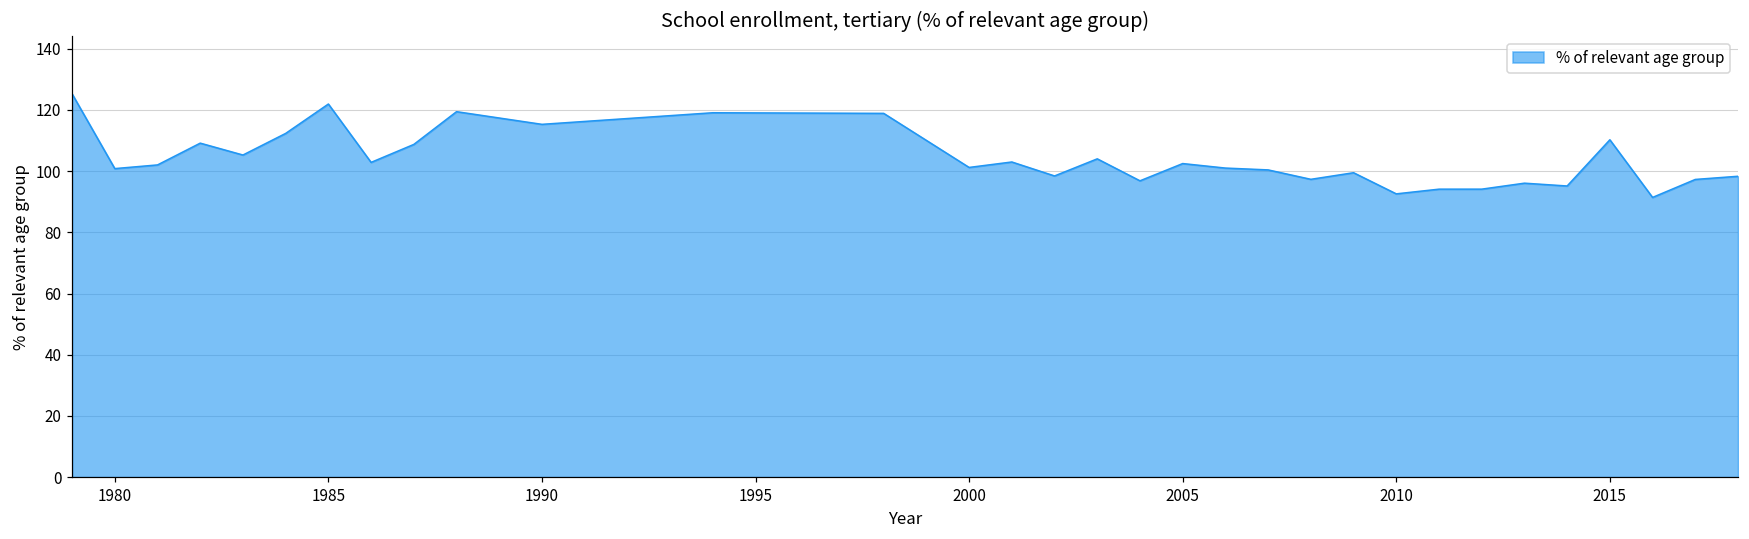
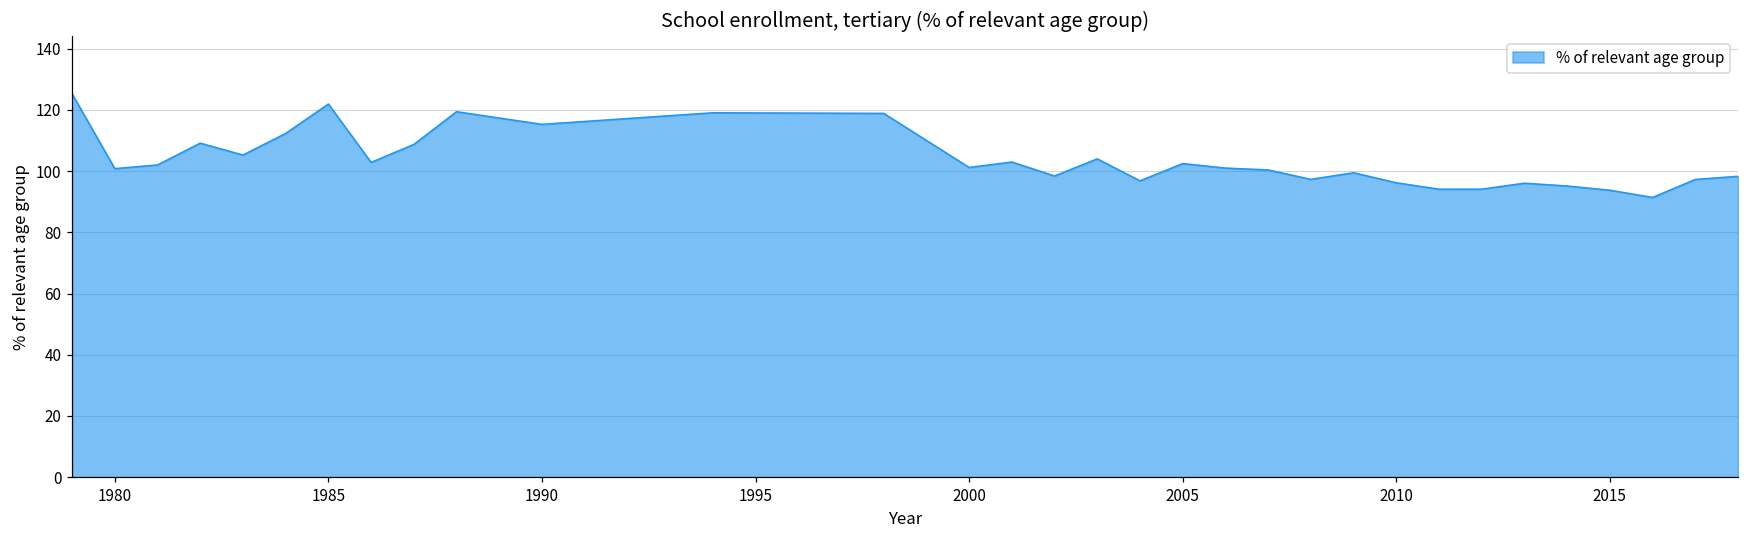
  {
    "1980": 101,
    "1985": 122,
    "1990": 115,
    "2000": 101,
    "2005": 102,
-   "2010": 93,
-   "2015": 110
+   "2010": 96,
+   "2015": 94
  }
